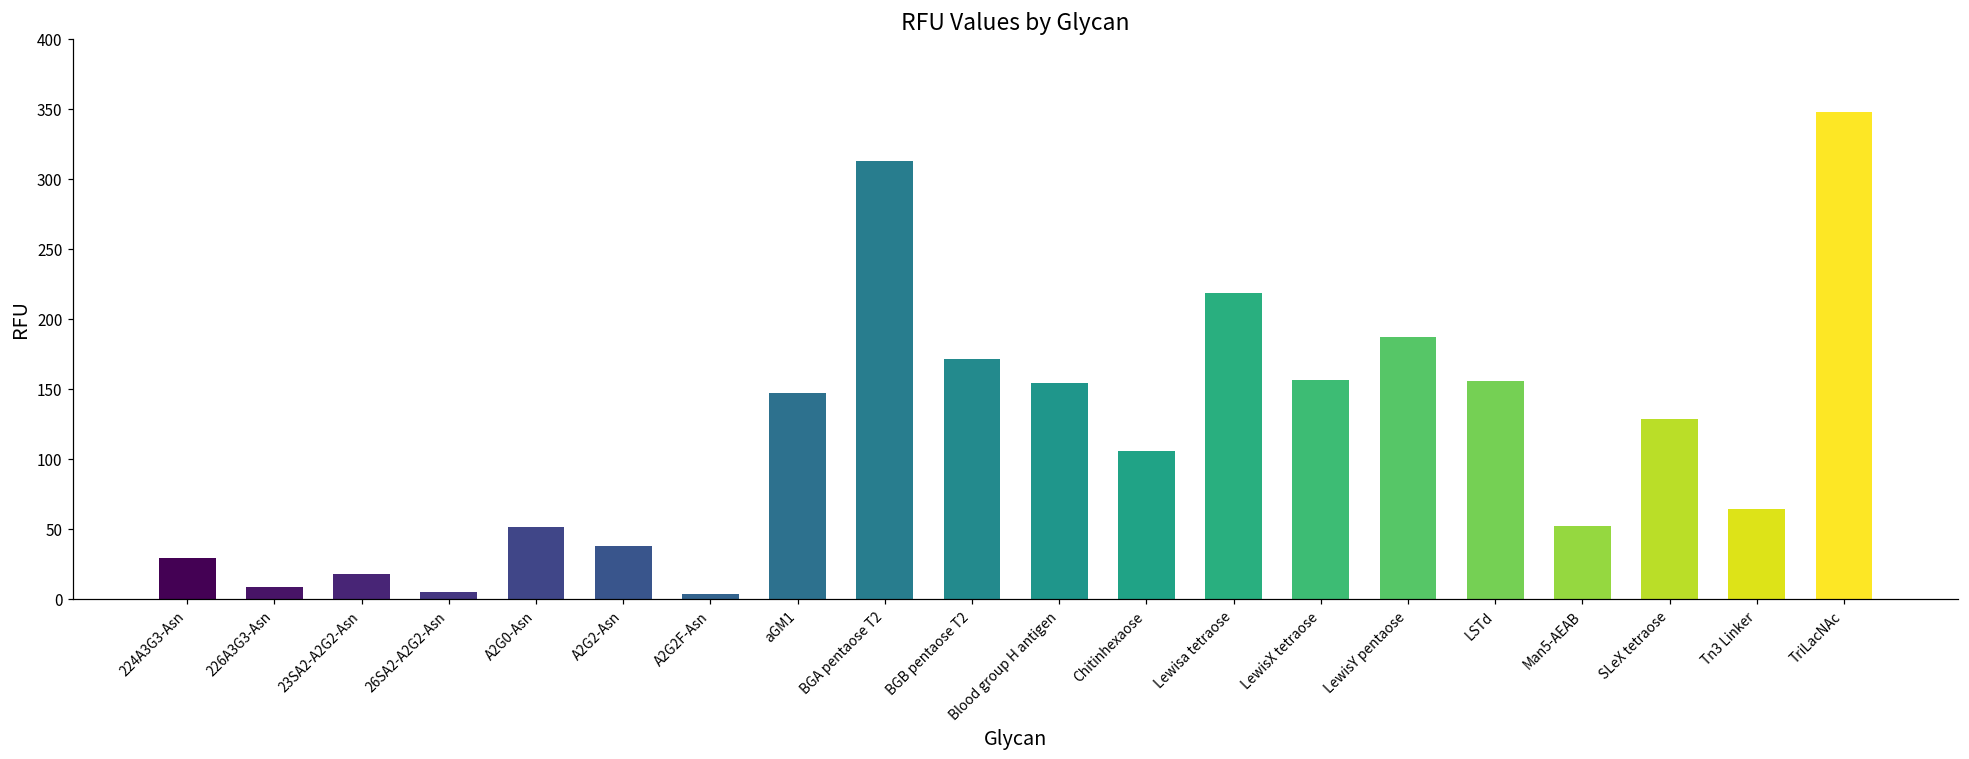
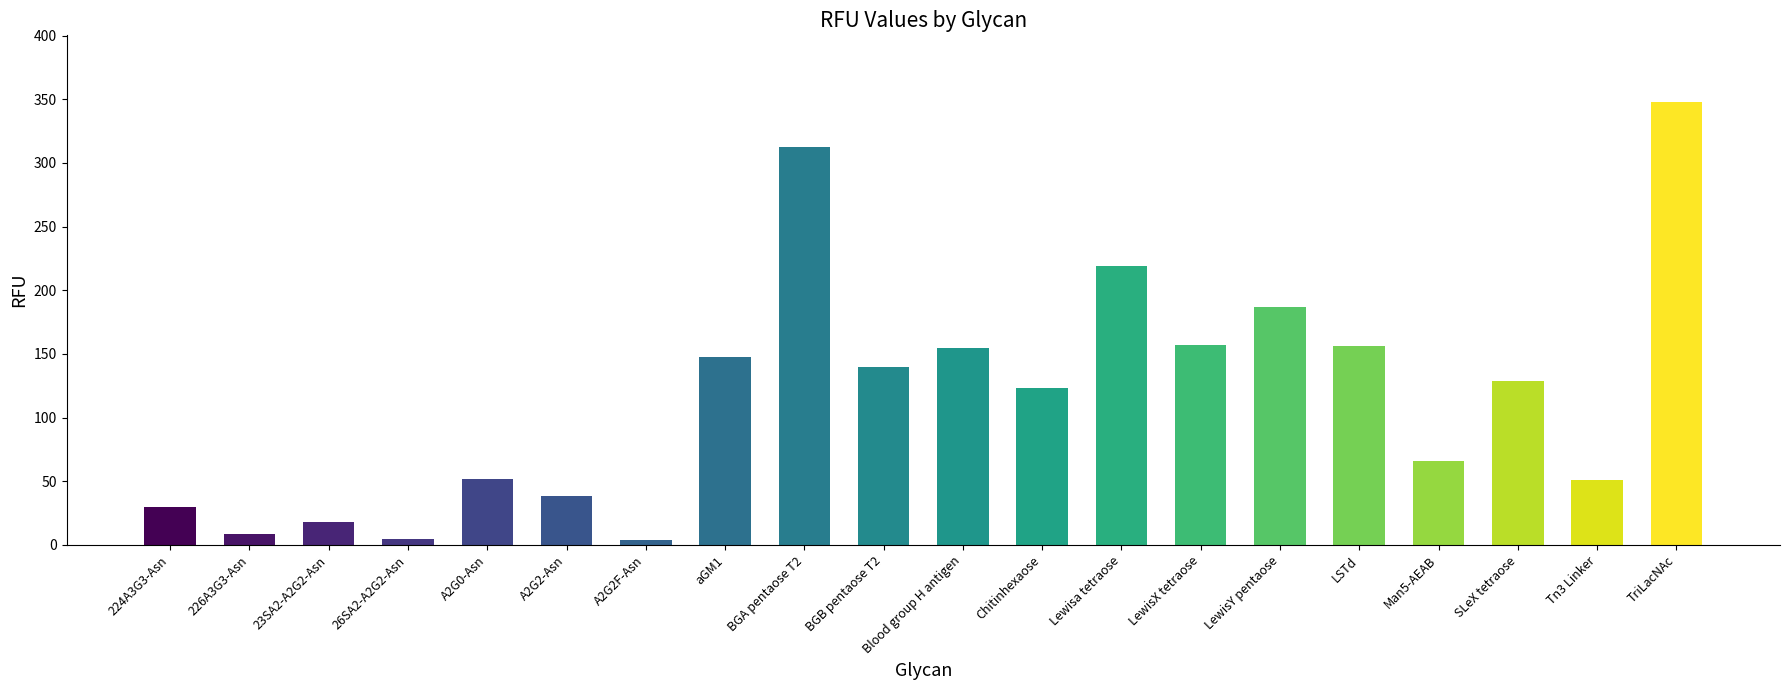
  {
    "224A3G3-Asn": 30,
    "226A3G3-Asn": 9,
    "23SA2-A2G2-Asn": 18,
    "26SA2-A2G2-Asn": 5,
    "A2G0-Asn": 52,
    "A2G2-Asn": 38,
    "A2G2F-Asn": 4,
    "aGM1": 148,
    "BGA pentaose T2": 313,
-   "BGB pentaose T2": 172,
+   "BGB pentaose T2": 140,
    "Blood group H antigen": 155,
-   "Chitinhexaose": 106,
+   "Chitinhexaose": 123,
    "Lewisa tetraose": 219,
    "LewisX tetraose": 157,
    "LewisY pentaose": 187,
    "LSTd": 156,
-   "Man5-AEAB": 53,
+   "Man5-AEAB": 66,
    "SLeX tetraose": 129,
-   "Tn3 Linker": 65,
+   "Tn3 Linker": 51,
    "TriLacNAc": 348
  }
